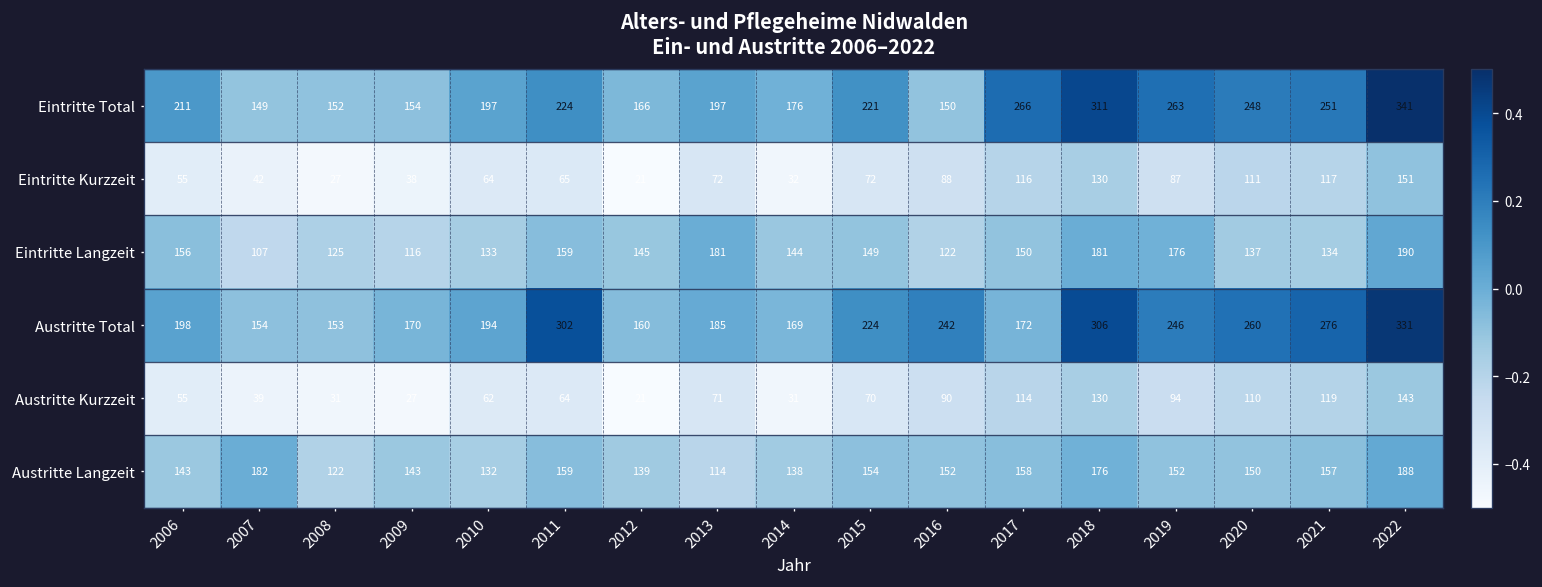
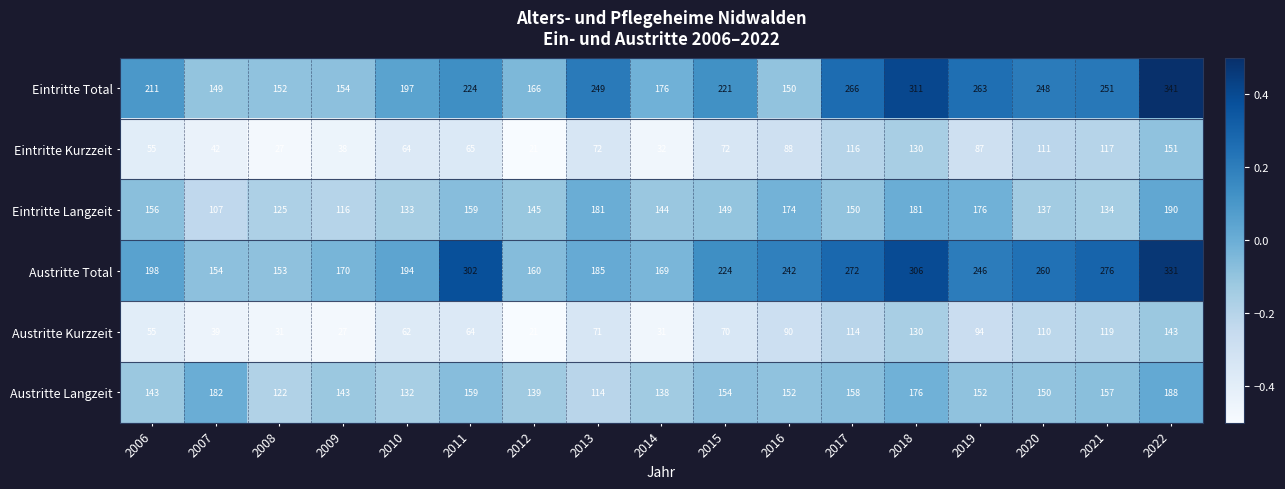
  {
    "Eintritte Total": {
      "2006": 211,
      "2007": 149,
      "2008": 152,
      "2009": 154,
      "2010": 197,
      "2011": 224,
      "2012": 166,
-     "2013": 197,
+     "2013": 249,
      "2014": 176,
      "2015": 221,
      "2016": 150,
      "2017": 266,
      "2018": 311,
      "2019": 263,
      "2020": 248,
      "2021": 251,
      "2022": 341
    },
    "Eintritte Kurzzeit": {
      "2017": 116,
      "2018": 130,
      "2019": 87,
      "2020": 111,
      "2021": 117,
      "2022": 151
    },
    "Eintritte Langzeit": {
      "2006": 156,
      "2007": 107,
      "2008": 125,
      "2009": 116,
      "2010": 133,
      "2011": 159,
      "2012": 145,
      "2013": 181,
      "2014": 144,
      "2015": 149,
-     "2016": 122,
+     "2016": 174,
      "2017": 150,
      "2018": 181,
      "2019": 176,
      "2020": 137,
      "2021": 134,
      "2022": 190
    },
    "Austritte Total": {
      "2006": 198,
      "2007": 154,
      "2008": 153,
      "2009": 170,
      "2010": 194,
      "2011": 302,
      "2012": 160,
      "2013": 185,
      "2014": 169,
      "2015": 224,
      "2016": 242,
-     "2017": 172,
+     "2017": 272,
      "2018": 306,
      "2019": 246,
      "2020": 260,
      "2021": 276,
      "2022": 331
    },
    "Austritte Kurzzeit": {
      "2016": 90,
      "2017": 114,
      "2018": 130,
      "2019": 94,
      "2020": 110,
      "2021": 119,
      "2022": 143
    },
    "Austritte Langzeit": {
      "2006": 143,
      "2007": 182,
      "2008": 122,
      "2009": 143,
      "2010": 132,
      "2011": 159,
      "2012": 139,
      "2013": 114,
      "2014": 138,
      "2015": 154,
      "2016": 152,
      "2017": 158,
      "2018": 176,
      "2019": 152,
      "2020": 150,
      "2021": 157,
      "2022": 188
    }
  }
